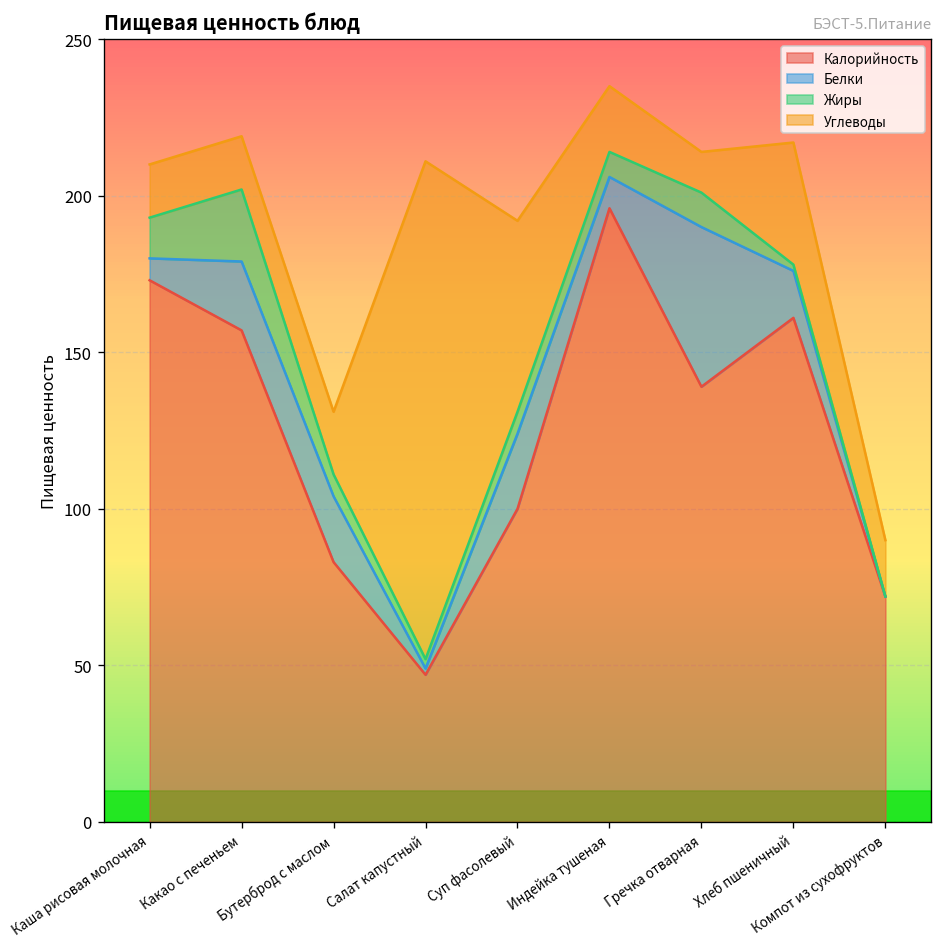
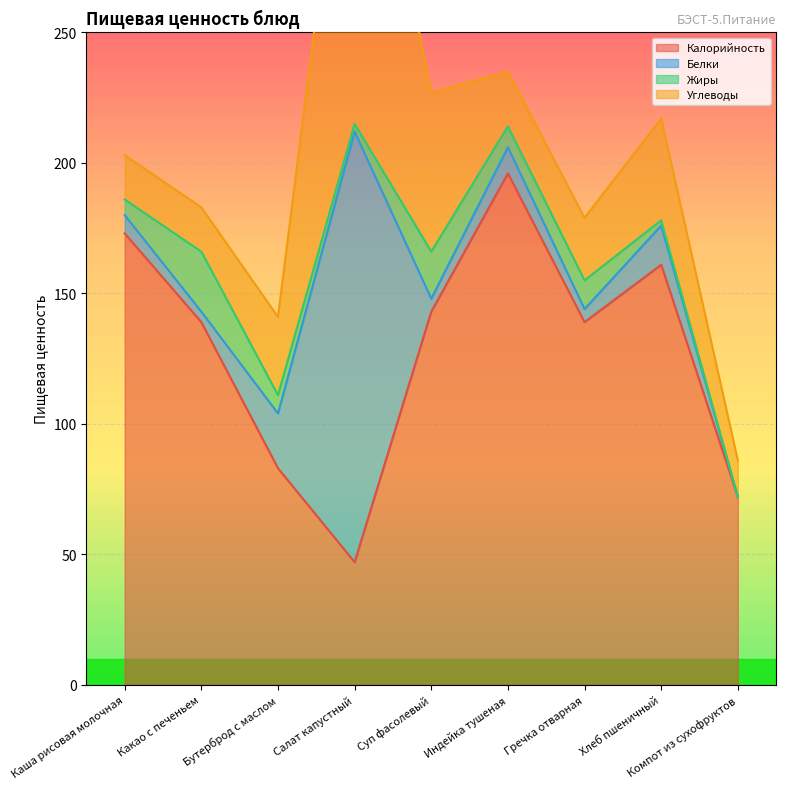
  {
    "Калорийность": {
      "Каша рисовая молочная": 173,
-     "Какао с печеньем": 157,
+     "Какао с печеньем": 139,
      "Бутерброд с маслом": 83,
      "Салат капустный": 47,
-     "Суп фасолевый": 100,
+     "Суп фасолевый": 143,
      "Индейка тушеная": 196,
      "Гречка отварная": 139,
      "Хлеб пшеничный": 161
    },
    "Белки": {
      "Каша рисовая молочная": 7,
-     "Какао с печеньем": 22,
+     "Какао с печеньем": 4,
      "Бутерброд с маслом": 21,
-     "Салат капустный": 2,
-     "Суп фасолевый": 24,
+     "Салат капустный": 165,
+     "Суп фасолевый": 5,
      "Индейка тушеная": 10,
-     "Гречка отварная": 51,
+     "Гречка отварная": 5,
      "Хлеб пшеничный": 15
    },
    "Жиры": {
-     "Каша рисовая молочная": 13,
+     "Каша рисовая молочная": 6,
      "Какао с печеньем": 23,
      "Бутерброд с маслом": 7,
      "Салат капустный": 3,
-     "Суп фасолевый": 7,
+     "Суп фасолевый": 18,
      "Индейка тушеная": 8,
      "Гречка отварная": 11,
      "Хлеб пшеничный": 2
    },
    "Углеводы": {
      "Каша рисовая молочная": 17,
      "Какао с печеньем": 17,
-     "Бутерброд с маслом": 20,
+     "Бутерброд с маслом": 30,
      "Суп фасолевый": 61,
      "Индейка тушеная": 21,
-     "Гречка отварная": 13,
+     "Гречка отварная": 24,
      "Хлеб пшеничный": 39,
-     "Компот из сухофруктов": 18
+     "Компот из сухофруктов": 14
    }
  }
